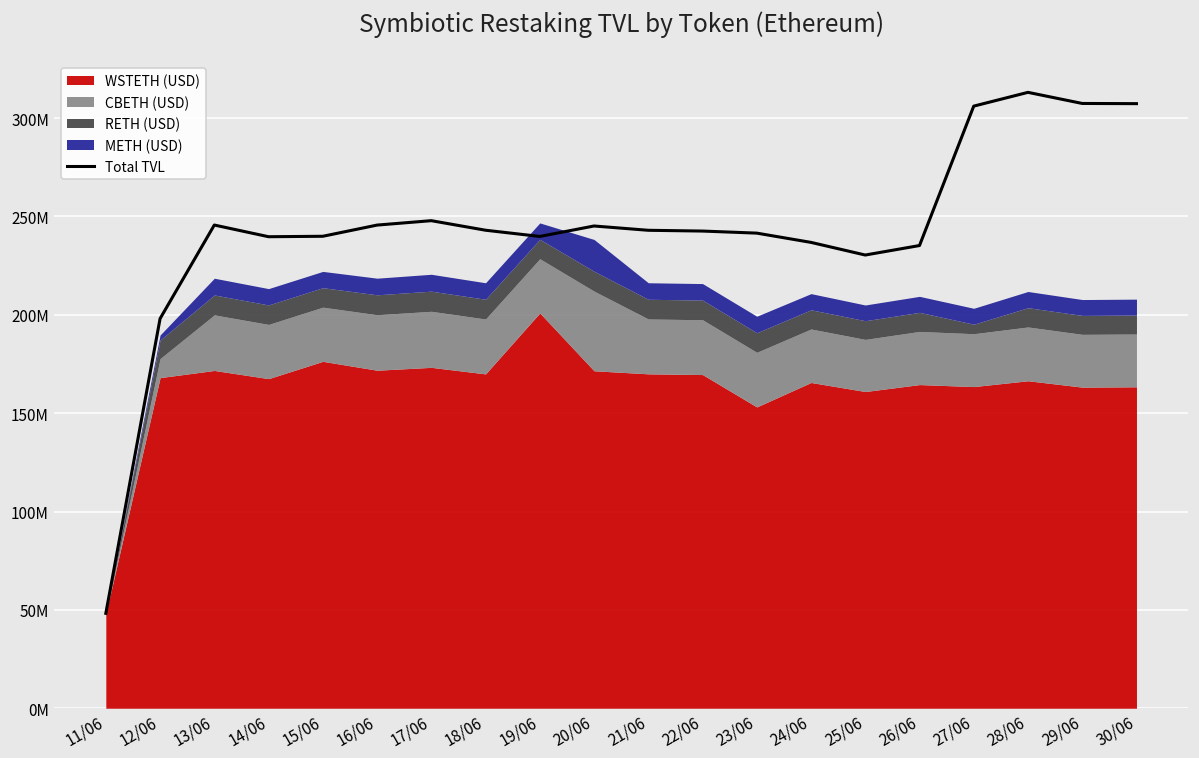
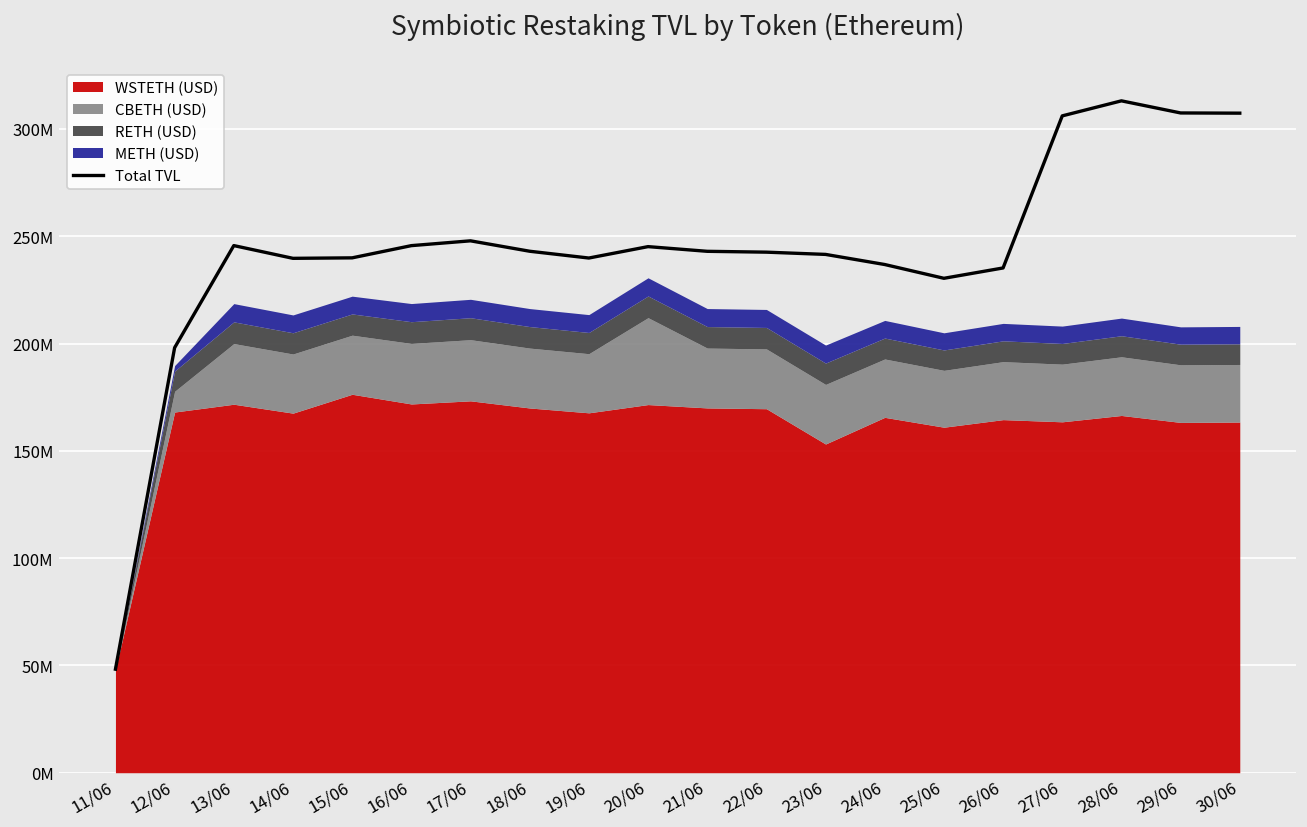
  {
    "Total TVL": {
      "12/06": 198000000,
      "13/06": 246000000,
      "14/06": 240000000,
      "15/06": 240000000,
      "16/06": 246000000,
      "17/06": 248000000,
      "18/06": 243000000,
      "20/06": 245000000,
      "21/06": 243000000,
      "22/06": 243000000,
      "23/06": 242000000,
      "24/06": 237000000,
      "25/06": 230000000,
      "26/06": 235000000,
      "27/06": 306000000,
      "28/06": 313000000,
      "29/06": 307000000,
      "30/06": 307000000
    },
    "WSTETH (USD)": {
      "12/06": 168000000,
      "13/06": 172000000,
      "14/06": 168000000,
      "15/06": 176000000,
      "16/06": 172000000,
      "17/06": 173000000,
      "18/06": 170000000,
-     "19/06": 201000000,
+     "19/06": 168000000,
      "20/06": 172000000,
      "21/06": 170000000,
      "22/06": 170000000,
      "23/06": 153000000,
      "24/06": 166000000,
      "25/06": 161000000,
      "26/06": 165000000,
      "27/06": 164000000,
      "28/06": 166000000,
      "29/06": 163000000,
      "30/06": 163000000
    },
    "CBETH (USD)": {
      "12/06": 10000000,
      "13/06": 28000000,
      "14/06": 28000000,
      "15/06": 28000000,
      "16/06": 28000000,
      "17/06": 28000000,
      "18/06": 28000000,
      "19/06": 28000000,
      "20/06": 40000000,
      "21/06": 28000000,
      "22/06": 28000000,
      "23/06": 28000000,
      "24/06": 27000000,
      "25/06": 26000000,
      "26/06": 27000000,
      "27/06": 27000000,
      "28/06": 27000000,
      "29/06": 27000000,
      "30/06": 27000000
    },
    "RETH (USD)": {
      "12/06": 9000000,
      "13/06": 10000000,
      "14/06": 10000000,
      "15/06": 10000000,
      "16/06": 10000000,
      "17/06": 10000000,
      "18/06": 10000000,
      "20/06": 10000000,
      "21/06": 10000000,
      "22/06": 10000000,
      "23/06": 10000000,
      "24/06": 10000000,
      "25/06": 10000000,
      "26/06": 10000000,
-     "27/06": 5000000,
+     "27/06": 10000000,
      "28/06": 10000000,
      "29/06": 10000000,
      "30/06": 10000000
    },
    "METH (USD)": {
      "12/06": 3000000,
      "13/06": 9000000,
      "14/06": 8000000,
      "15/06": 8000000,
      "16/06": 8000000,
      "17/06": 9000000,
      "18/06": 8000000,
      "19/06": 8000000,
-     "20/06": 16000000,
+     "20/06": 8000000,
      "21/06": 8000000,
      "22/06": 8000000,
      "23/06": 8000000,
      "24/06": 8000000,
      "25/06": 8000000,
      "26/06": 8000000,
      "27/06": 8000000,
      "28/06": 8000000,
      "29/06": 8000000,
      "30/06": 8000000
    }
  }
